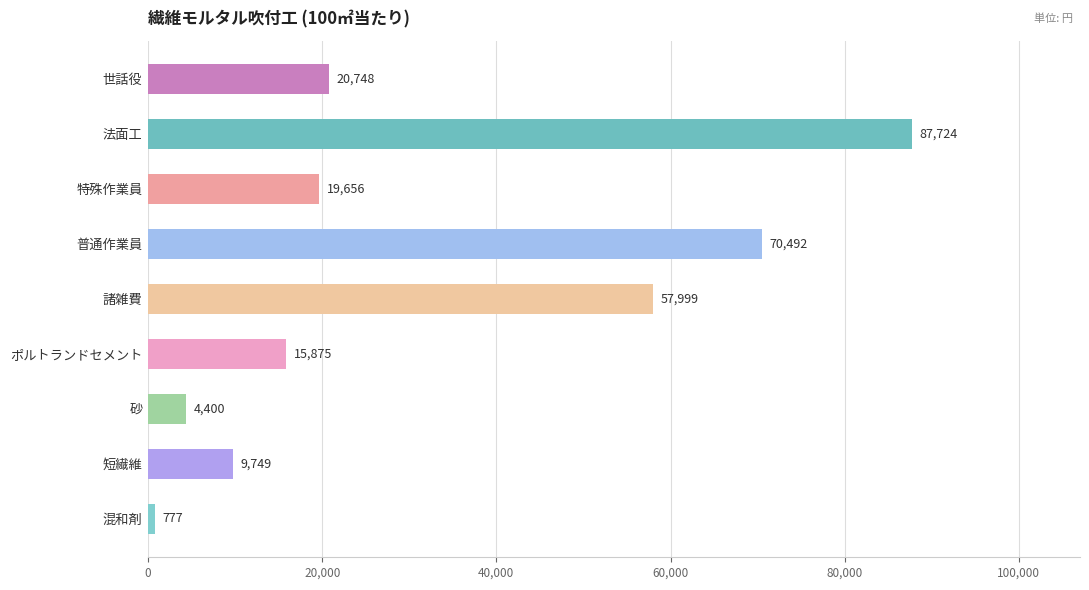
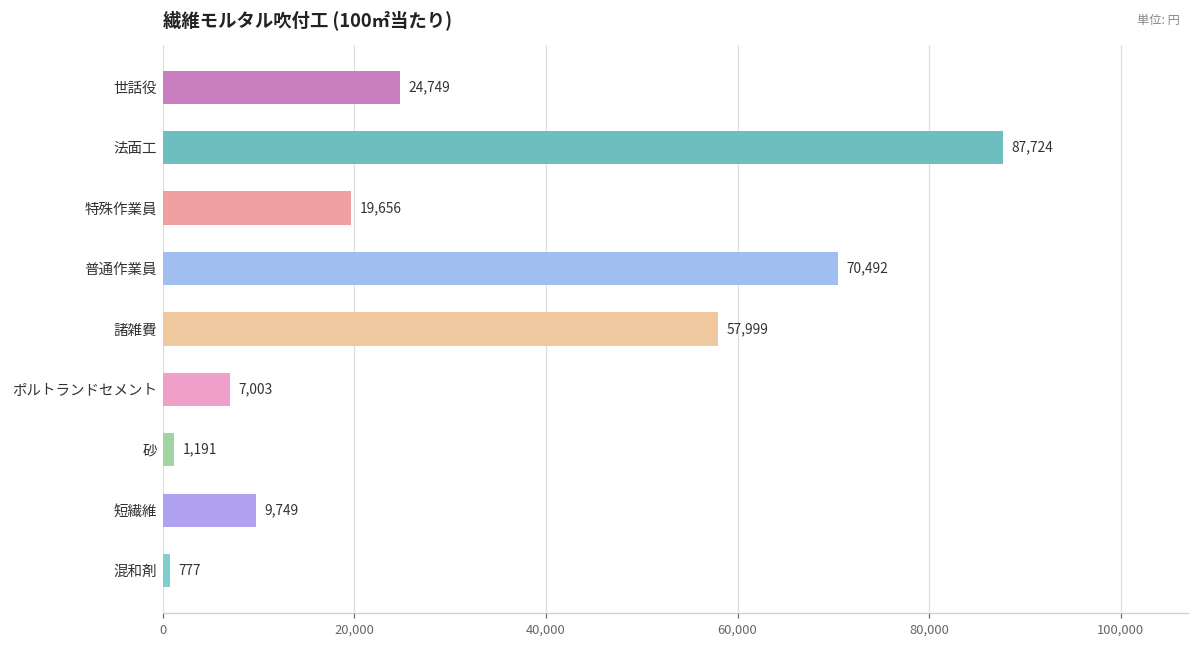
  {
-   "世話役": "20,748",
+   "世話役": "24,749",
    "法面工": "87,724",
    "特殊作業員": "19,656",
    "普通作業員": "70,492",
    "諸雑費": "57,999",
-   "ポルトランドセメント": "15,875",
-   "砂": "4,400",
+   "ポルトランドセメント": "7,003",
+   "砂": "1,191",
    "短繊維": "9,749",
    "混和剤": "777"
  }
